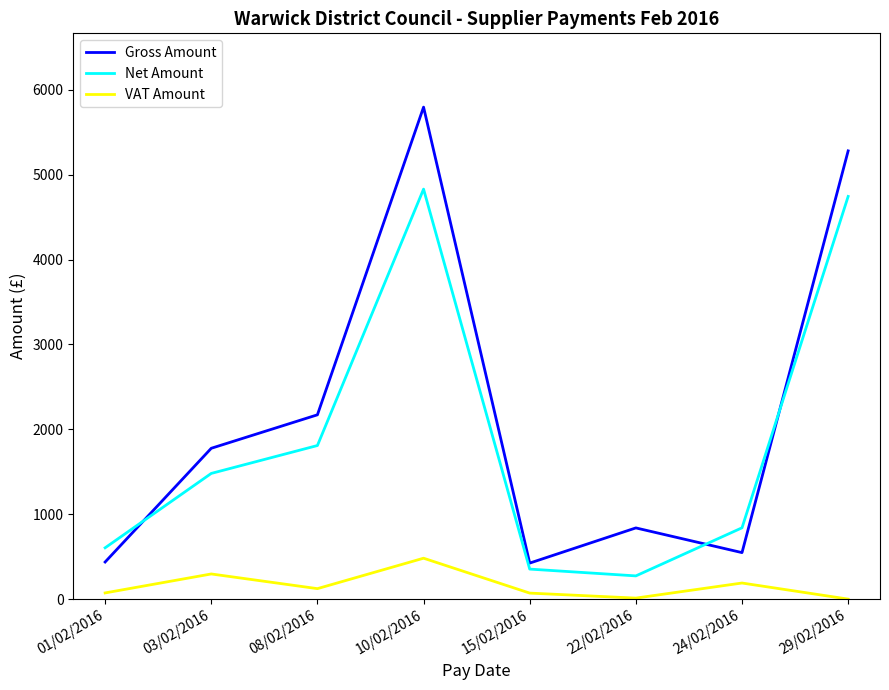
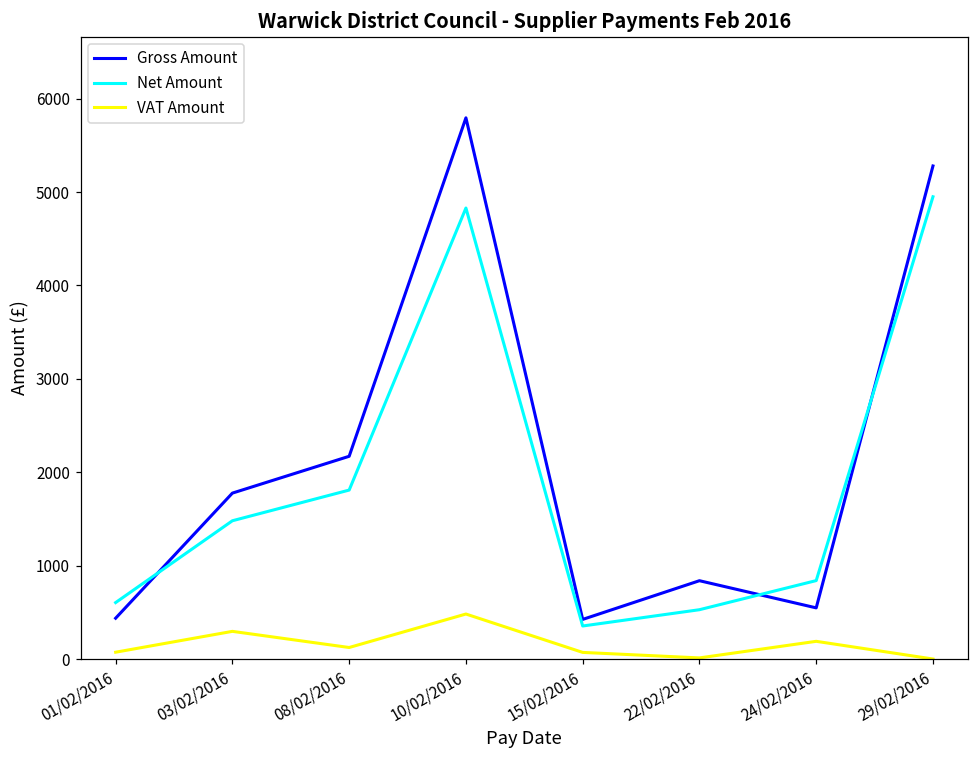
  {
    "Gross Amount": {
      "01/02/2016": 400,
      "03/02/2016": 1800,
      "08/02/2016": 2200,
      "10/02/2016": 5800,
      "15/02/2016": 400,
      "22/02/2016": 800,
      "24/02/2016": 500,
      "29/02/2016": 5300
    },
    "Net Amount": {
      "01/02/2016": 600,
      "03/02/2016": 1500,
      "08/02/2016": 1800,
      "10/02/2016": 4800,
      "15/02/2016": 400,
-     "22/02/2016": 300,
+     "22/02/2016": 500,
      "24/02/2016": 800,
-     "29/02/2016": 4700
+     "29/02/2016": 5000
    },
    "VAT Amount": {
      "01/02/2016": 100,
      "03/02/2016": 300,
      "08/02/2016": 100,
      "10/02/2016": 500,
      "15/02/2016": 100,
      "22/02/2016": 0,
      "24/02/2016": 200,
      "29/02/2016": 0
    }
  }
